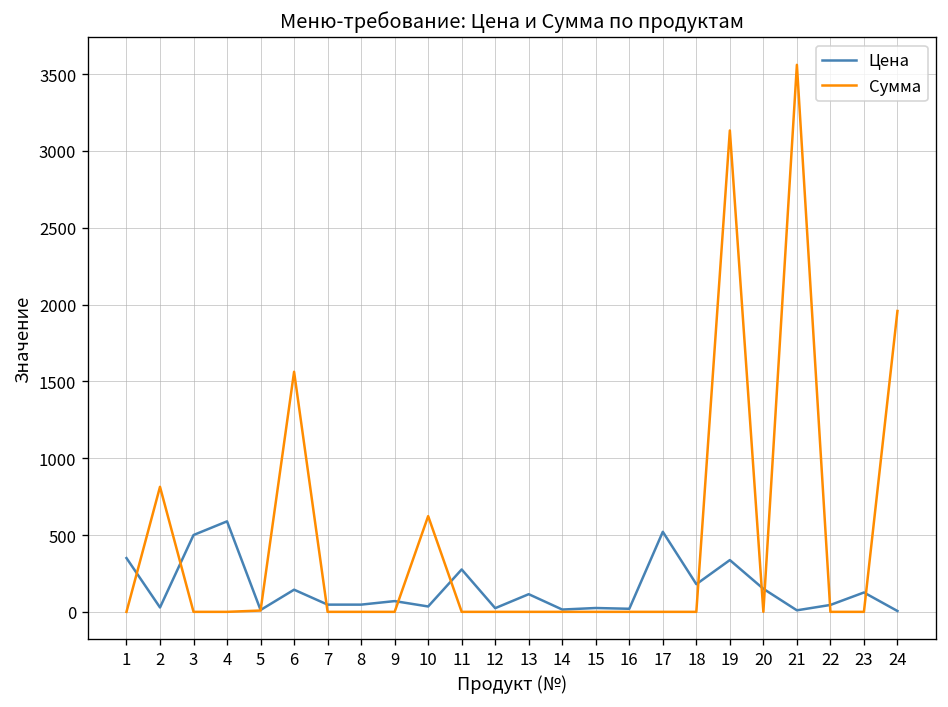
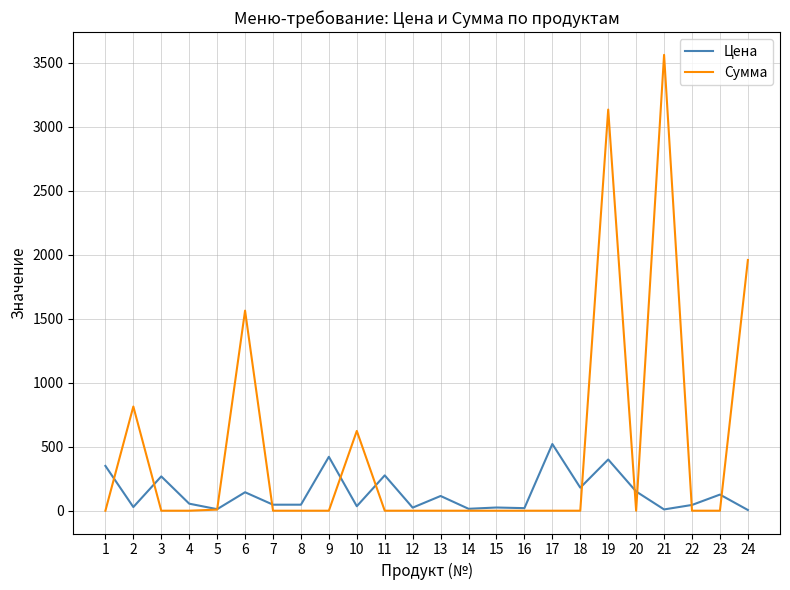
  {
    "Цена": {
      "1": 350,
      "2": 30,
-     "3": 500,
-     "4": 590,
+     "3": 270,
+     "4": 60,
      "6": 140,
      "7": 50,
      "8": 50,
-     "9": 70,
+     "9": 420,
      "10": 40,
      "11": 280,
      "12": 20,
      "13": 120,
      "15": 30,
      "16": 20,
      "17": 520,
      "18": 180,
-     "19": 340,
+     "19": 400,
      "20": 150,
      "21": 10,
      "22": 50,
      "23": 130,
      "24": 10
    },
    "Сумма": {
      "1": 0,
      "2": 810,
      "3": 0,
      "4": 0,
      "6": 1560,
      "7": 0,
      "8": 0,
      "9": 0,
      "10": 620,
      "11": 0,
      "12": 0,
      "13": 0,
      "15": 0,
      "16": 0,
      "17": 0,
      "18": 0,
      "19": 3130,
      "20": 0,
      "21": 3560,
      "22": 0,
      "23": 0,
      "24": 1960
    }
  }
